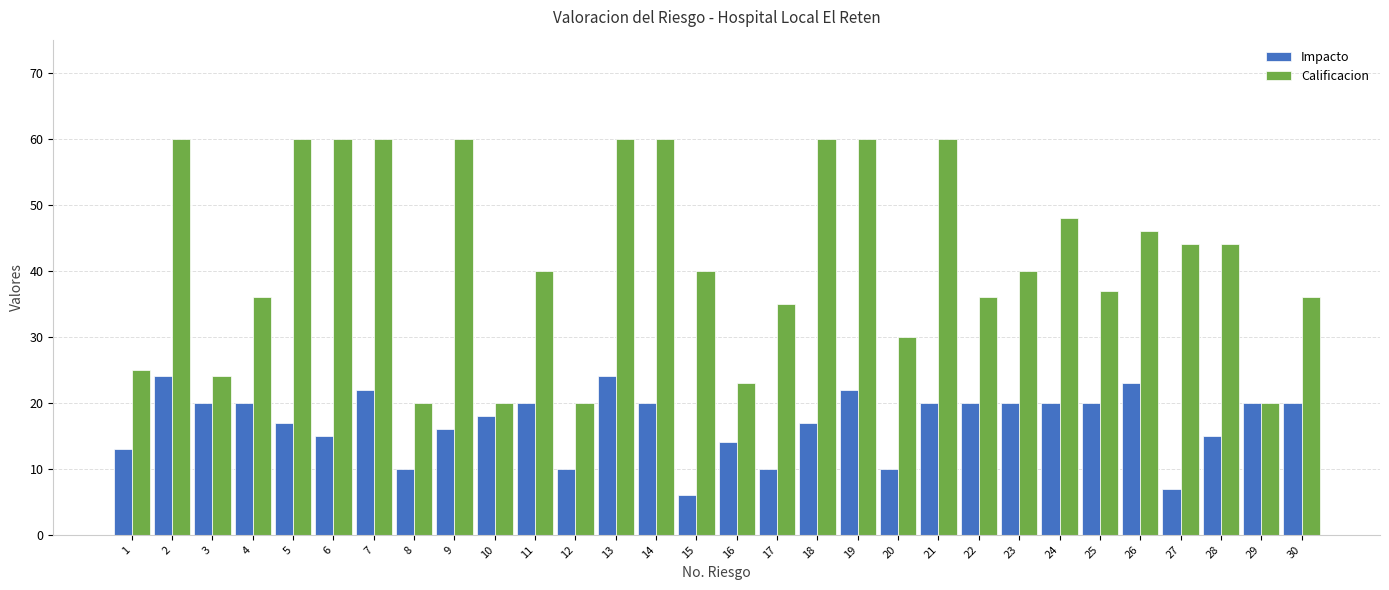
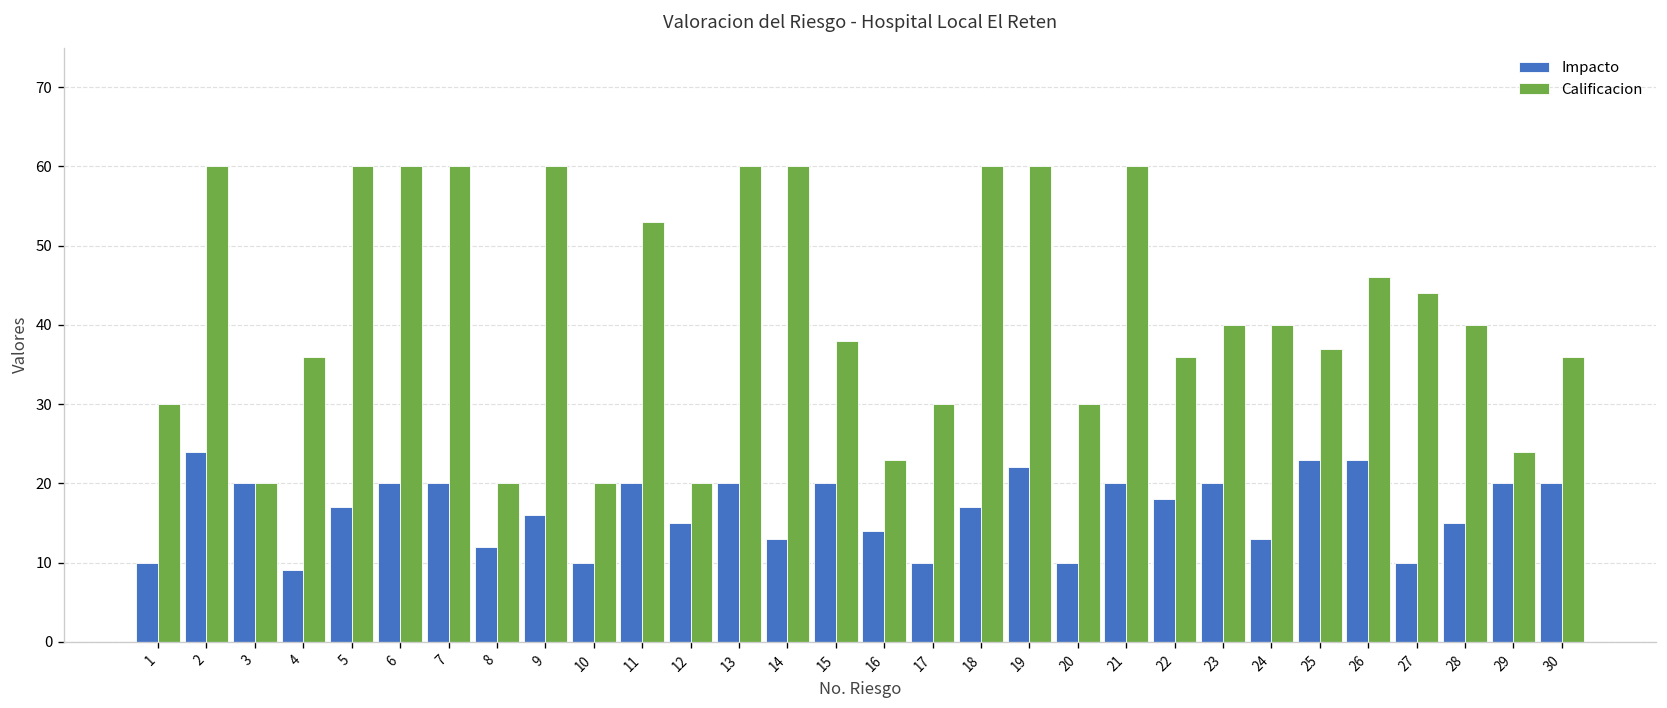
  {
    "Impacto": {
-     "1": 13,
+     "1": 10,
      "2": 24,
      "3": 20,
-     "4": 20,
+     "4": 9,
      "5": 17,
-     "6": 15,
-     "7": 22,
-     "8": 10,
+     "6": 20,
+     "7": 20,
+     "8": 12,
      "9": 16,
-     "10": 18,
+     "10": 10,
      "11": 20,
-     "12": 10,
-     "13": 24,
-     "14": 20,
-     "15": 6,
+     "12": 15,
+     "13": 20,
+     "14": 13,
+     "15": 20,
      "16": 14,
      "17": 10,
      "18": 17,
      "19": 22,
      "20": 10,
      "21": 20,
-     "22": 20,
+     "22": 18,
      "23": 20,
-     "24": 20,
-     "25": 20,
+     "24": 13,
+     "25": 23,
      "26": 23,
-     "27": 7,
+     "27": 10,
      "28": 15,
      "29": 20,
      "30": 20
    },
    "Calificacion": {
-     "1": 25,
+     "1": 30,
      "2": 60,
-     "3": 24,
+     "3": 20,
      "4": 36,
      "5": 60,
      "6": 60,
      "7": 60,
      "8": 20,
      "9": 60,
      "10": 20,
-     "11": 40,
+     "11": 53,
      "12": 20,
      "13": 60,
      "14": 60,
-     "15": 40,
+     "15": 38,
      "16": 23,
-     "17": 35,
+     "17": 30,
      "18": 60,
      "19": 60,
      "20": 30,
      "21": 60,
      "22": 36,
      "23": 40,
-     "24": 48,
+     "24": 40,
      "25": 37,
      "26": 46,
      "27": 44,
-     "28": 44,
-     "29": 20,
+     "28": 40,
+     "29": 24,
      "30": 36
    }
  }
